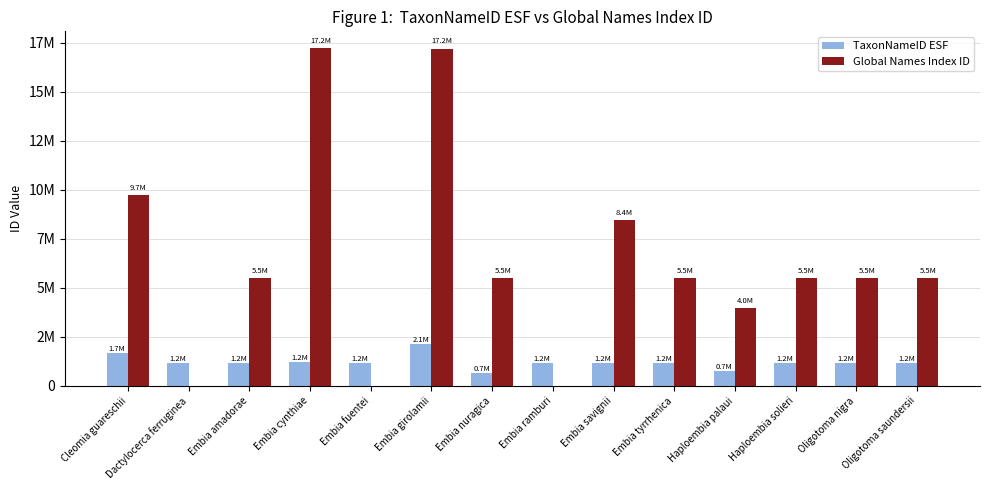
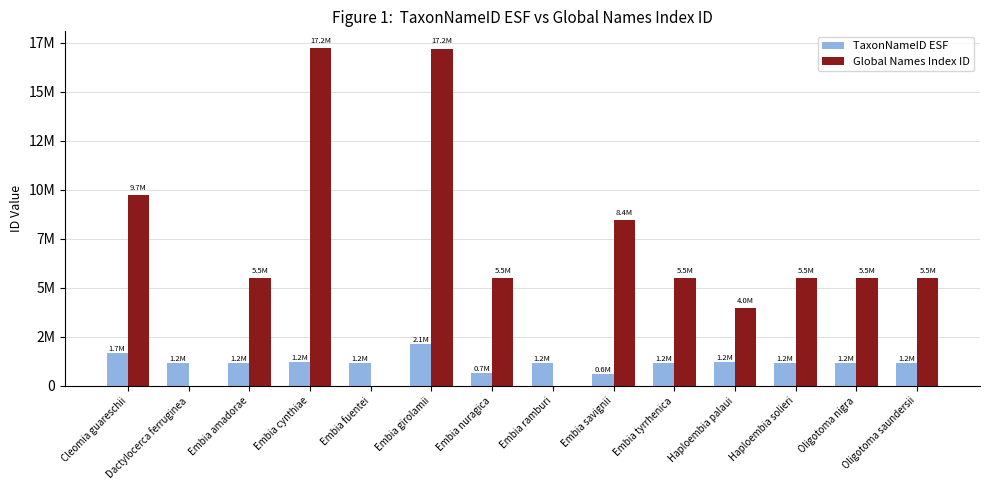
  {
    "TaxonNameID ESF": {
      "Cleomia guareschii": "1.7M",
      "Dactylocerca ferruginea": "1.2M",
      "Embia amadorae": "1.2M",
      "Embia cynthiae": "1.2M",
      "Embia fuentei": "1.2M",
      "Embia girolamii": "2.1M",
      "Embia nuragica": "0.7M",
      "Embia ramburi": "1.2M",
-     "Embia savignii": "1.2M",
+     "Embia savignii": "0.6M",
      "Embia tyrrhenica": "1.2M",
-     "Haploembia palaui": "0.7M",
+     "Haploembia palaui": "1.2M",
      "Haploembia solieri": "1.2M",
      "Oligotoma nigra": "1.2M",
      "Oligotoma saundersii": "1.2M"
    },
    "Global Names Index ID": {
      "Cleomia guareschii": "9.7M",
      "Embia amadorae": "5.5M",
      "Embia cynthiae": "17.2M",
      "Embia girolamii": "17.2M",
      "Embia nuragica": "5.5M",
      "Embia savignii": "8.4M",
      "Embia tyrrhenica": "5.5M",
      "Haploembia palaui": "4.0M",
      "Haploembia solieri": "5.5M",
      "Oligotoma nigra": "5.5M",
      "Oligotoma saundersii": "5.5M"
    }
  }
